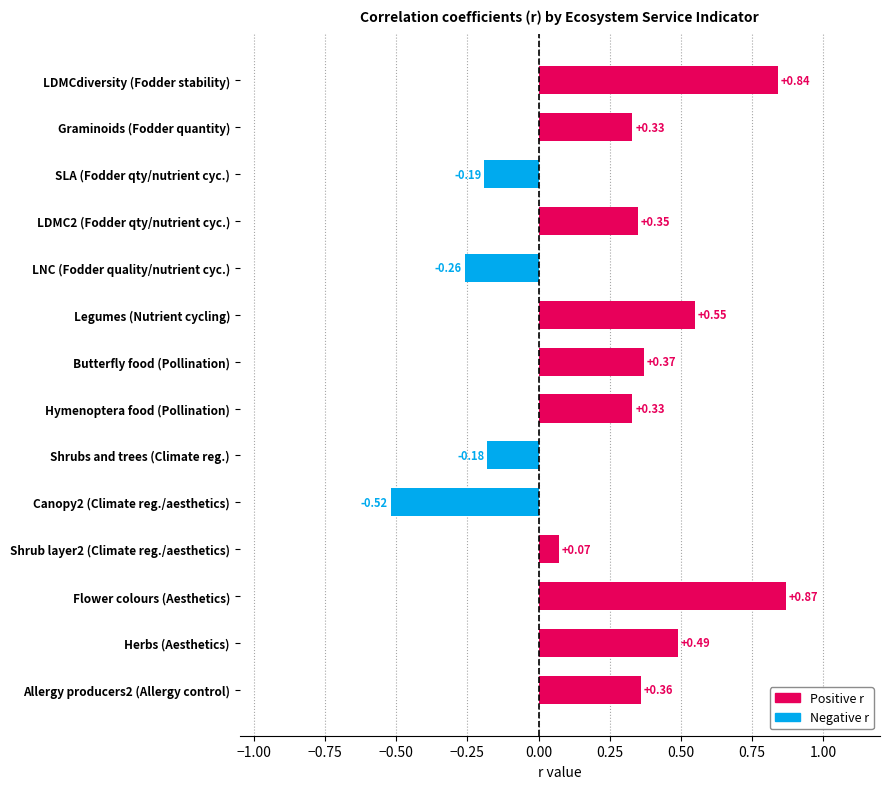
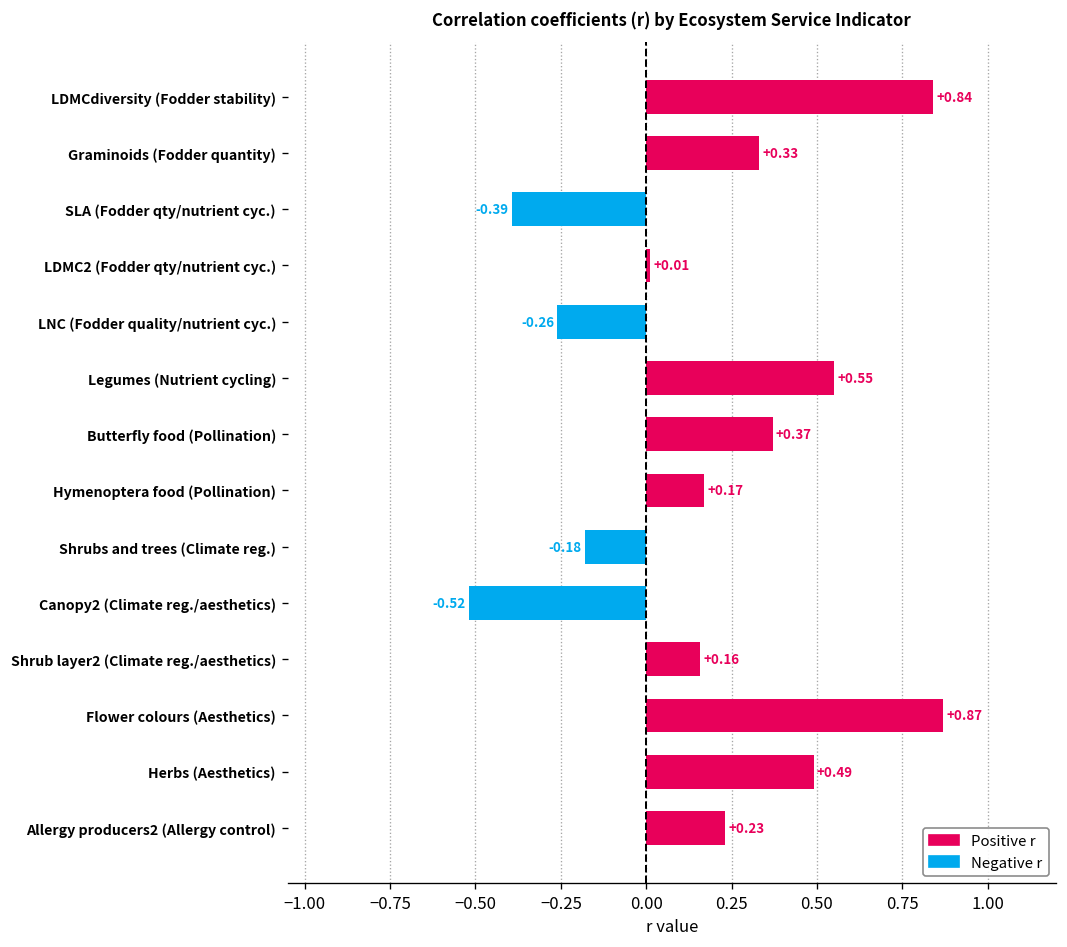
  {
    "LDMCdiversity (Fodder stability)": "+0.84",
    "Graminoids (Fodder quantity)": "+0.33",
-   "SLA (Fodder qty/nutrient cyc.)": "-0.19",
-   "LDMC2 (Fodder qty/nutrient cyc.)": "+0.35",
+   "SLA (Fodder qty/nutrient cyc.)": "-0.39",
+   "LDMC2 (Fodder qty/nutrient cyc.)": "+0.01",
    "LNC (Fodder quality/nutrient cyc.)": "-0.26",
    "Legumes (Nutrient cycling)": "+0.55",
    "Butterfly food (Pollination)": "+0.37",
-   "Hymenoptera food (Pollination)": "+0.33",
+   "Hymenoptera food (Pollination)": "+0.17",
    "Shrubs and trees (Climate reg.)": "-0.18",
    "Canopy2 (Climate reg./aesthetics)": "-0.52",
-   "Shrub layer2 (Climate reg./aesthetics)": "+0.07",
+   "Shrub layer2 (Climate reg./aesthetics)": "+0.16",
    "Flower colours (Aesthetics)": "+0.87",
    "Herbs (Aesthetics)": "+0.49",
-   "Allergy producers2 (Allergy control)": "+0.36"
+   "Allergy producers2 (Allergy control)": "+0.23"
  }
